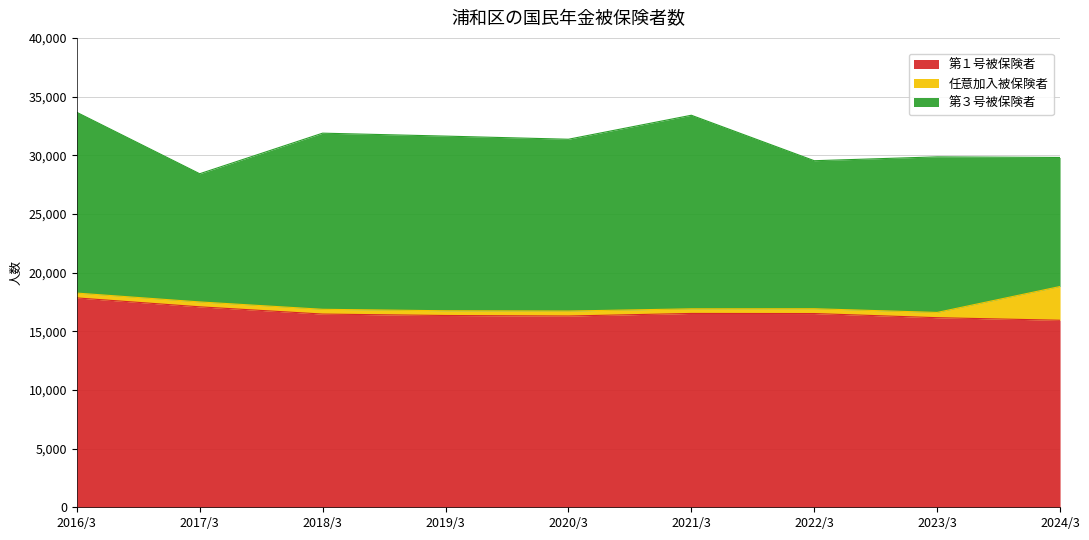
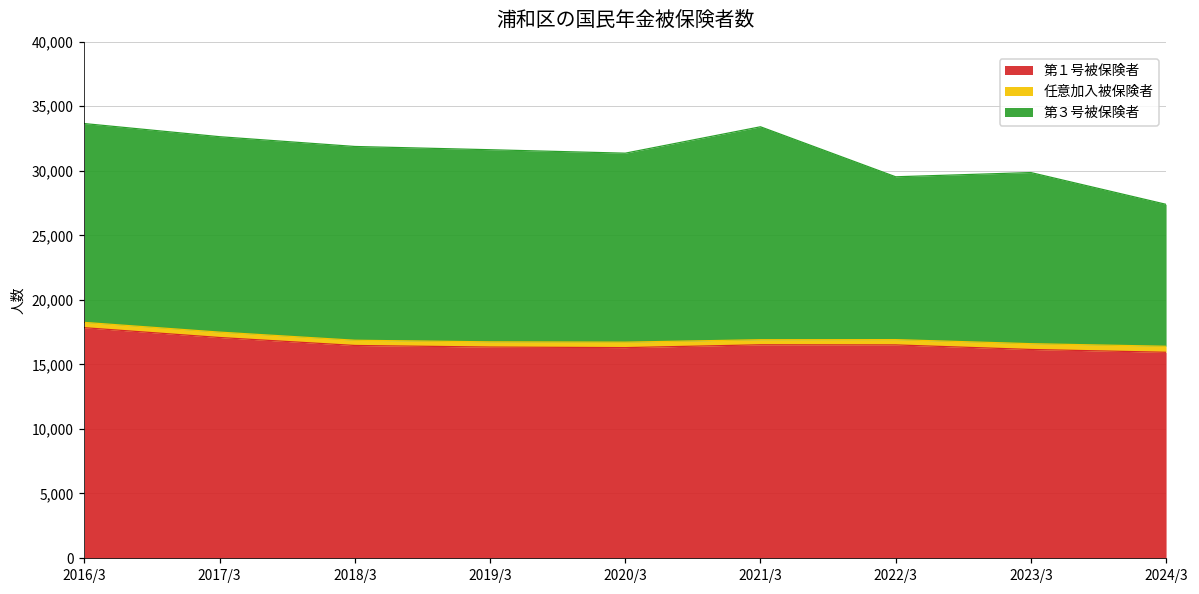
  {
    "第１号被保険者": {
      "2016/3": "17,800",
      "2017/3": "17,100",
      "2018/3": "16,500",
      "2019/3": "16,300",
      "2020/3": "16,300",
      "2021/3": "16,500",
      "2022/3": "16,500",
      "2023/3": "16,200",
      "2024/3": "15,900"
    },
    "任意加入被保険者": {
      "2016/3": "400",
      "2017/3": "400",
      "2018/3": "400",
      "2019/3": "400",
      "2020/3": "400",
      "2021/3": "400",
      "2022/3": "400",
      "2023/3": "400",
-     "2024/3": "2,900"
+     "2024/3": "500"
    },
    "第３号被保険者": {
      "2016/3": "15,400",
-     "2017/3": "10,900",
+     "2017/3": "15,100",
      "2018/3": "15,000",
      "2019/3": "14,900",
      "2020/3": "14,600",
      "2021/3": "16,500",
      "2022/3": "12,600",
      "2023/3": "13,300",
      "2024/3": "11,000"
    }
  }
